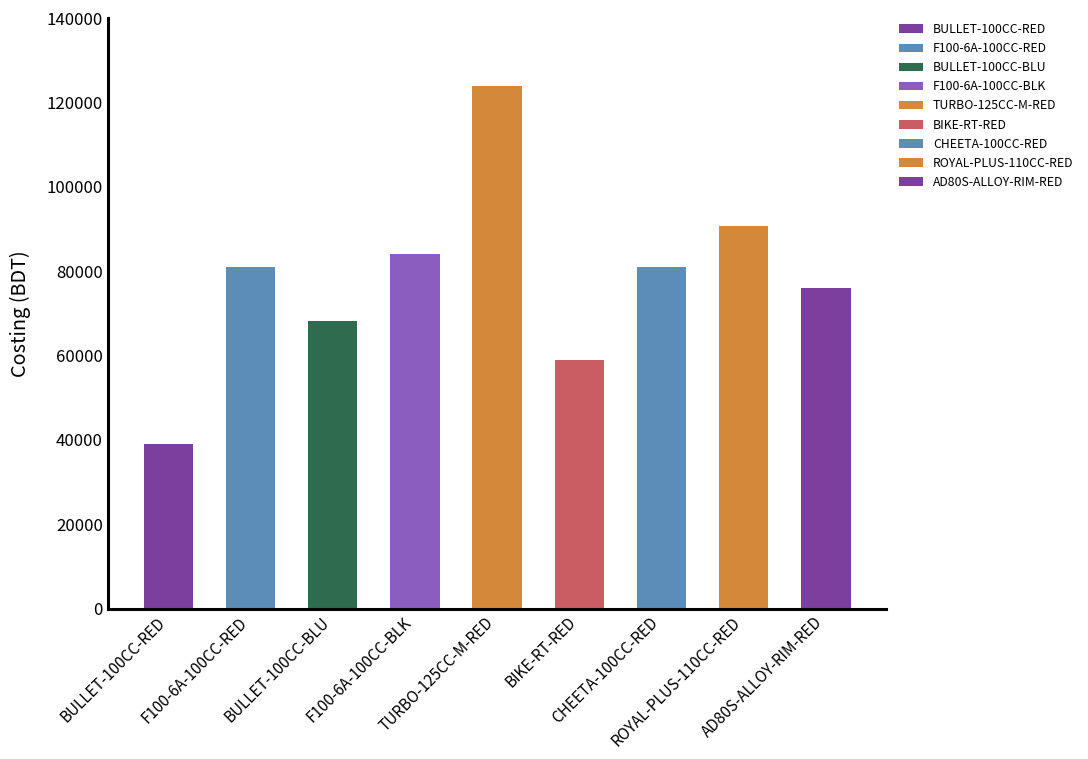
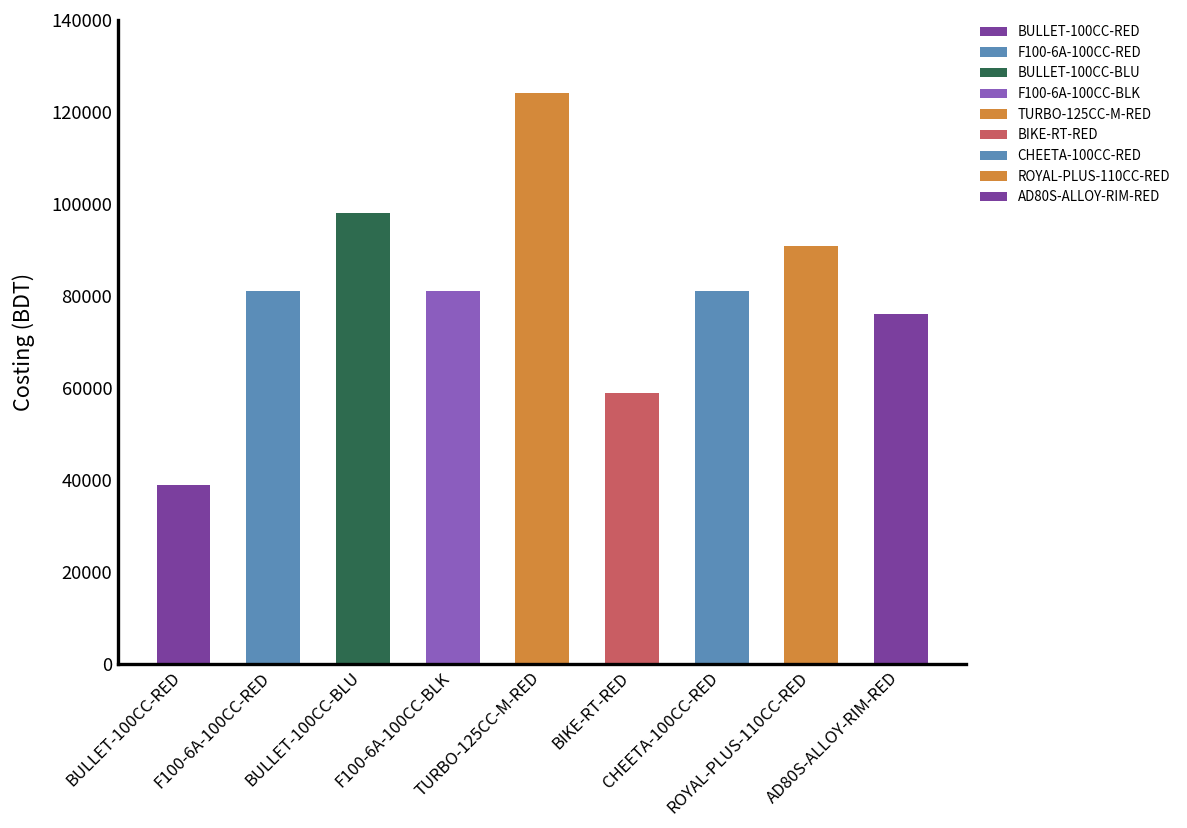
  {
    "BULLET-100CC-RED": 39000,
    "F100-6A-100CC-RED": 81000,
-   "BULLET-100CC-BLU": 68000,
-   "F100-6A-100CC-BLK": 84000,
+   "BULLET-100CC-BLU": 98000,
+   "F100-6A-100CC-BLK": 81000,
    "TURBO-125CC-M-RED": 124000,
    "BIKE-RT-RED": 59000,
    "CHEETA-100CC-RED": 81000,
    "ROYAL-PLUS-110CC-RED": 91000,
    "AD80S-ALLOY-RIM-RED": 76000
  }
